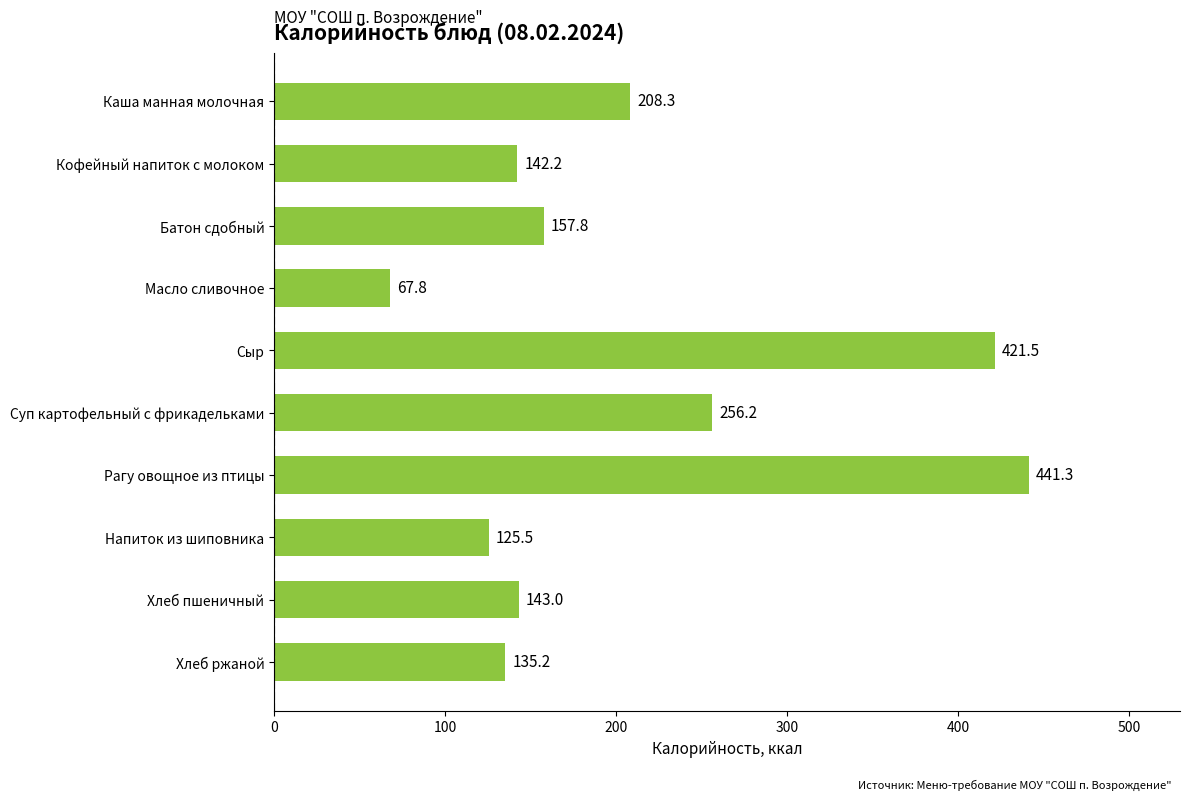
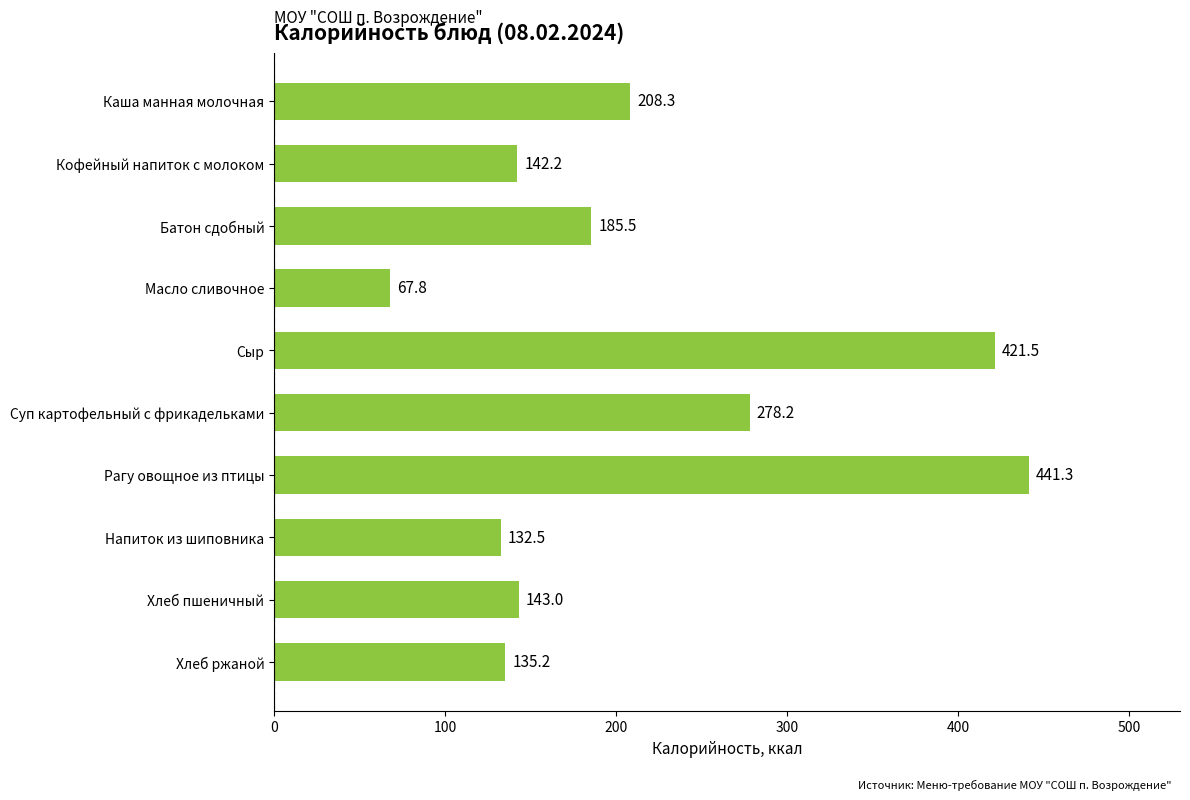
  {
    "Каша манная молочная": 208.3,
    "Кофейный напиток с молоком": 142.2,
-   "Батон сдобный": 157.8,
+   "Батон сдобный": 185.5,
    "Масло сливочное": 67.8,
    "Сыр": 421.5,
-   "Суп картофельный с фрикадельками": 256.2,
+   "Суп картофельный с фрикадельками": 278.2,
    "Рагу овощное из птицы": 441.3,
-   "Напиток из шиповника": 125.5,
+   "Напиток из шиповника": 132.5,
    "Хлеб пшеничный": 143.0,
    "Хлеб ржаной": 135.2
  }
